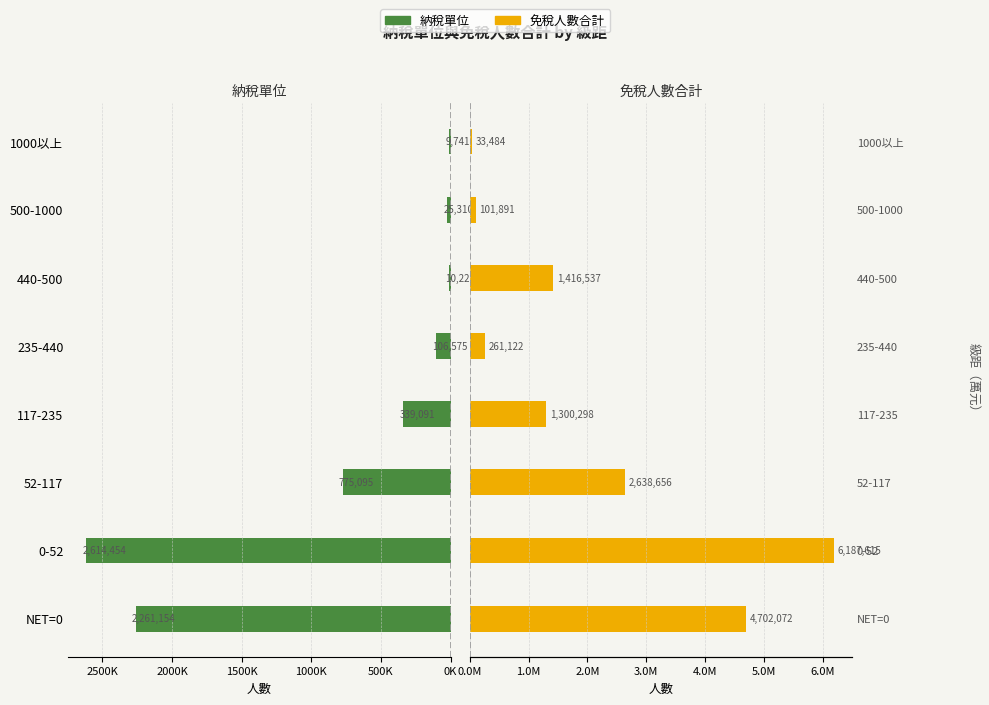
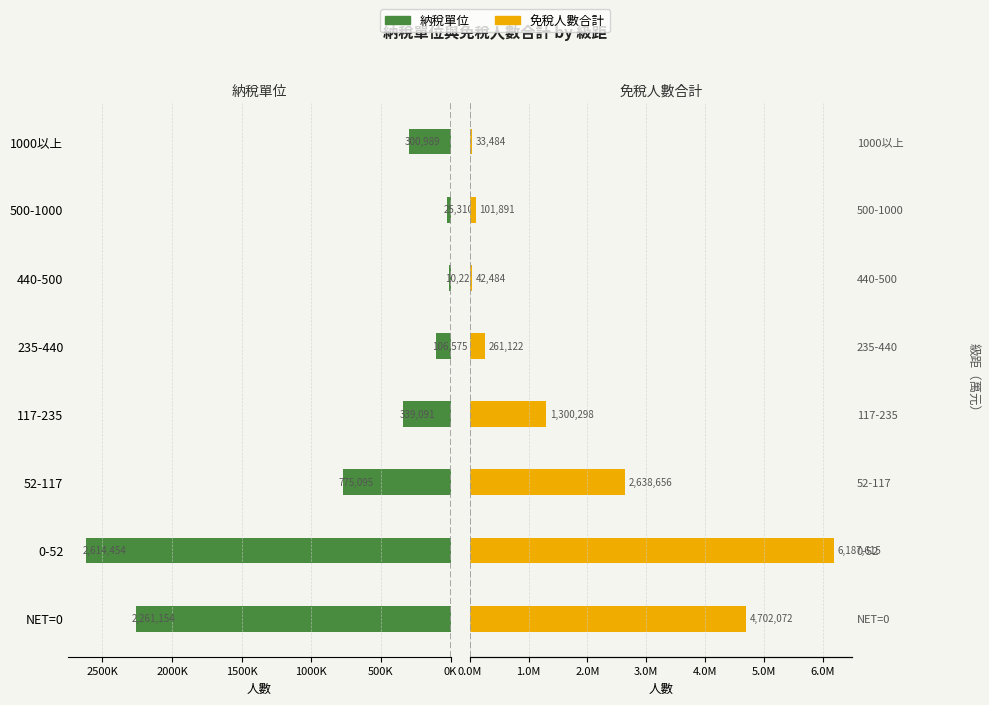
  {
    "納稅單位": {
-     "1000以上": "9,741",
+     "1000以上": "300,989",
      "500-1000": "25,310",
      "440-500": "10,227",
      "235-440": "106,575",
      "117-235": "339,091",
      "52-117": "775,095",
      "0-52": "2,614,454",
      "NET=0": "2,261,154"
    },
    "免稅人數合計": {
      "1000以上": "33,484",
      "500-1000": "101,891",
-     "440-500": "1,416,537",
+     "440-500": "42,484",
      "235-440": "261,122",
      "117-235": "1,300,298",
      "52-117": "2,638,656",
      "0-52": "6,187,615",
      "NET=0": "4,702,072"
    }
  }
